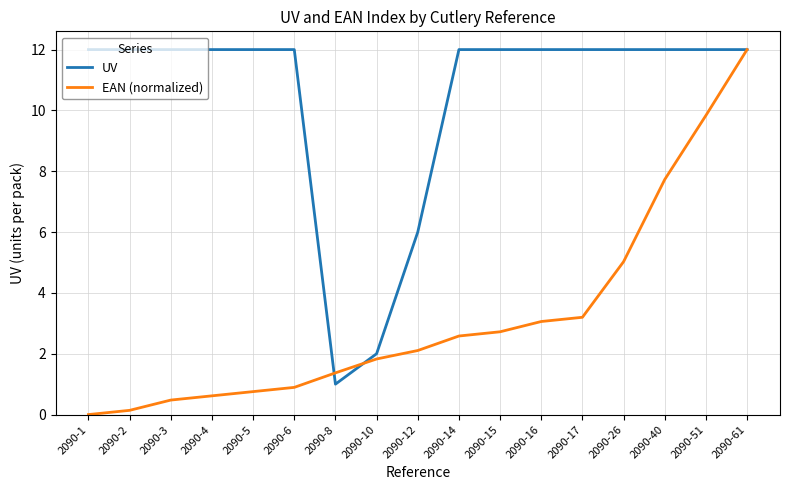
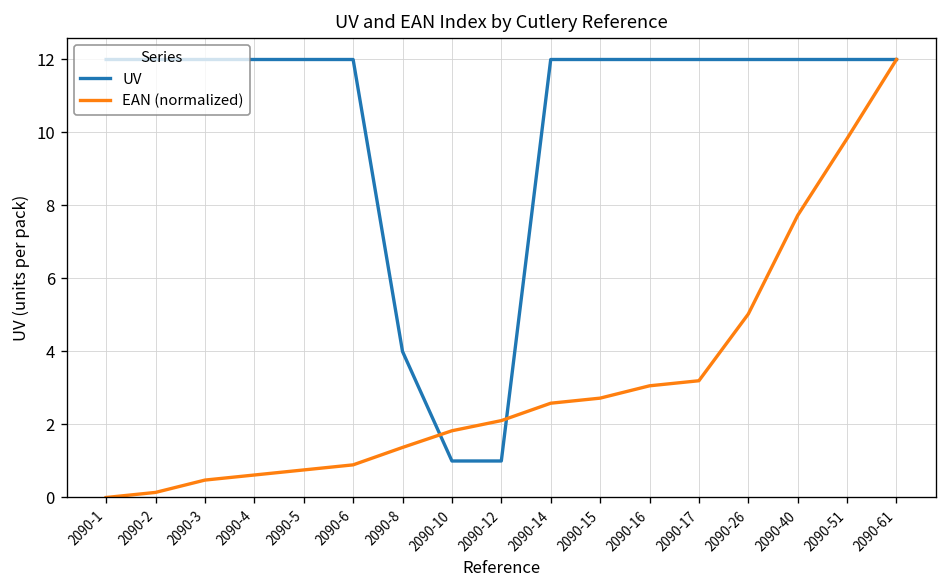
  {
    "UV": {
      "2090-4": 12,
      "2090-5": 12,
      "2090-6": 12,
-     "2090-8": 1,
-     "2090-10": 2,
-     "2090-12": 6,
+     "2090-8": 4,
+     "2090-10": 1,
+     "2090-12": 1,
      "2090-14": 12,
      "2090-15": 12,
      "2090-16": 12,
      "2090-17": 12,
      "2090-26": 12,
      "2090-40": 12,
      "2090-51": 12
    },
    "EAN (normalized)": {
      "2090-1": 0,
      "2090-2": 0.1,
      "2090-3": 0.5,
      "2090-4": 0.6,
      "2090-5": 0.8,
      "2090-6": 0.9,
      "2090-8": 1.4,
      "2090-10": 1.8,
      "2090-12": 2.1,
      "2090-14": 2.6,
      "2090-15": 2.7,
      "2090-16": 3,
      "2090-17": 3.2,
      "2090-26": 5,
      "2090-40": 7.7,
      "2090-51": 9.8
    }
  }
